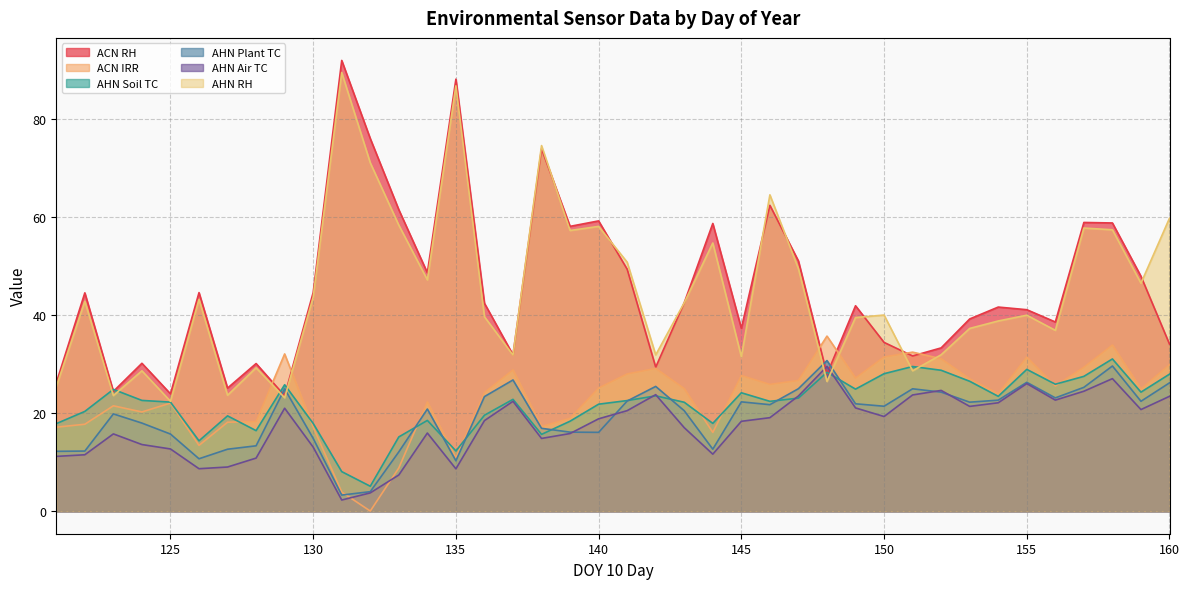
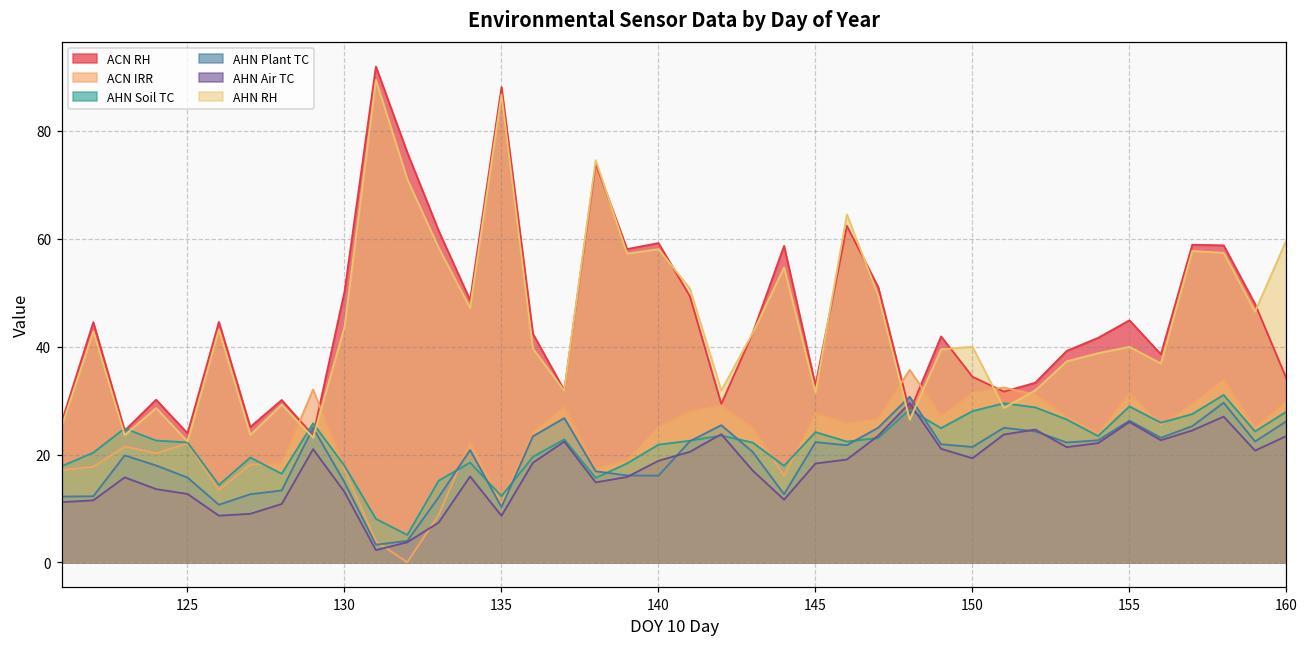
  {
    "ACN RH": {
      "125": 24,
-     "130": 45,
+     "130": 50,
      "135": 88,
      "140": 59,
-     "145": 37,
+     "145": 33,
      "150": 34,
-     "155": 41,
+     "155": 45,
      "160": 34
    }
  }
